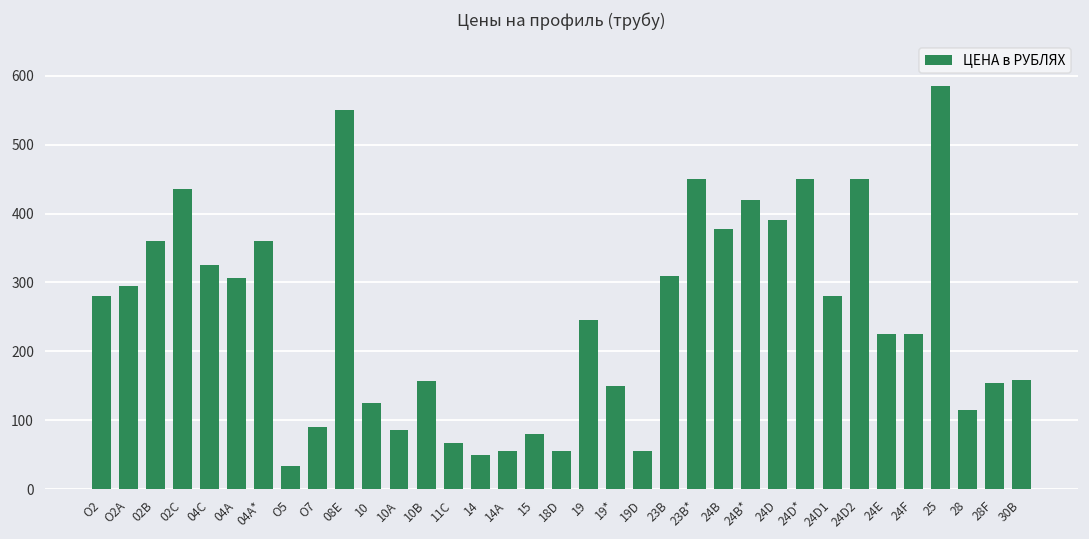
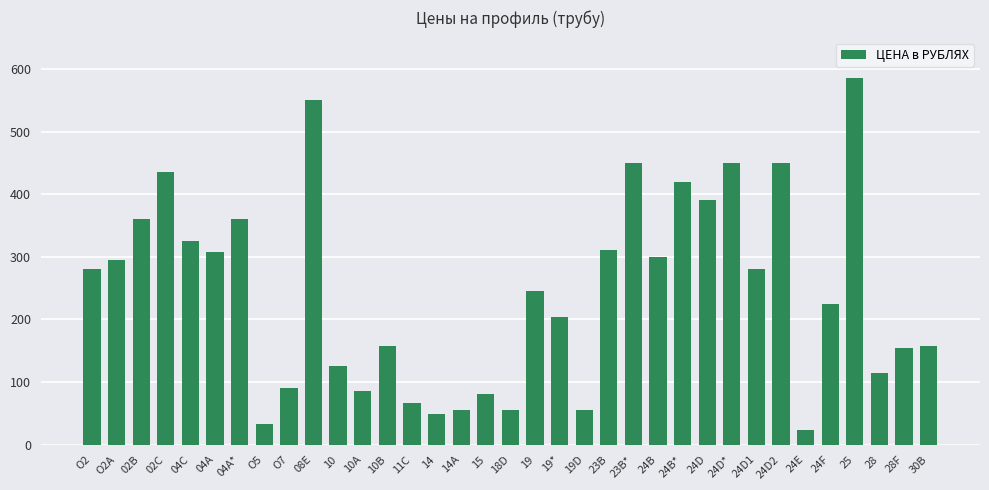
  {
    "О2": 280,
    "О2А": 300,
    "02B": 360,
    "02C": 440,
    "04C": 330,
    "04А": 310,
    "04А*": 360,
    "О5": 30,
    "О7": 90,
    "08E": 550,
    "10": 130,
    "10A": 90,
    "10В": 160,
    "11С": 70,
    "14": 50,
    "14А": 60,
    "15": 80,
    "18D": 60,
    "19": 250,
-   "19*": 150,
+   "19*": 200,
    "19D": 60,
    "23B": 310,
    "23B*": 450,
-   "24B": 380,
+   "24B": 300,
    "24B*": 420,
    "24D": 390,
    "24D*": 450,
    "24D1": 280,
    "24D2": 450,
-   "24E": 230,
+   "24E": 20,
    "24F": 230,
    "25": 590,
    "28": 120,
    "28F": 150,
    "30B": 160
  }
